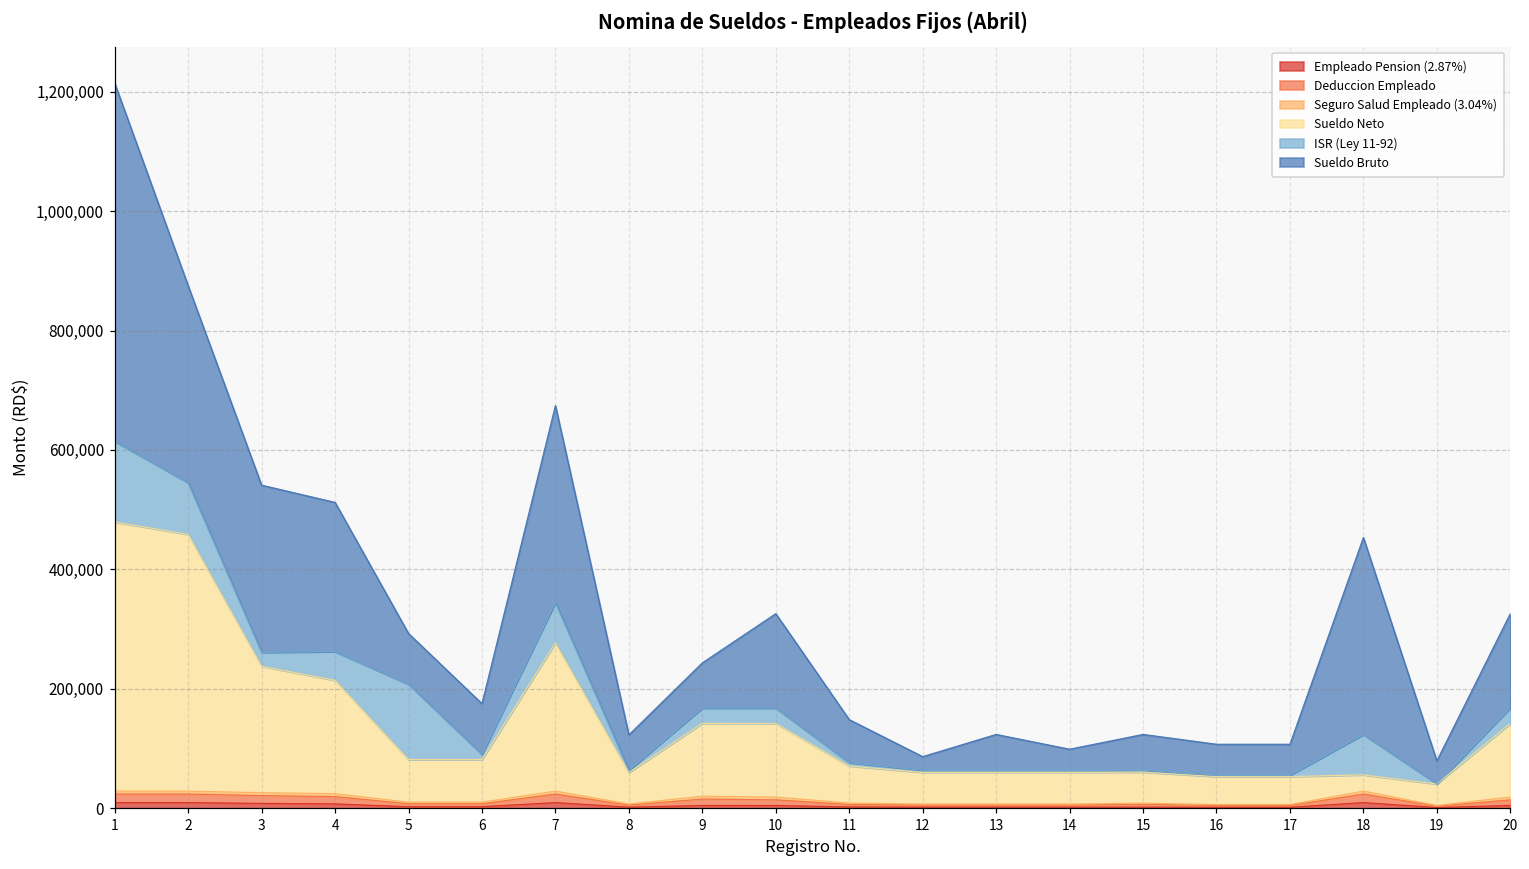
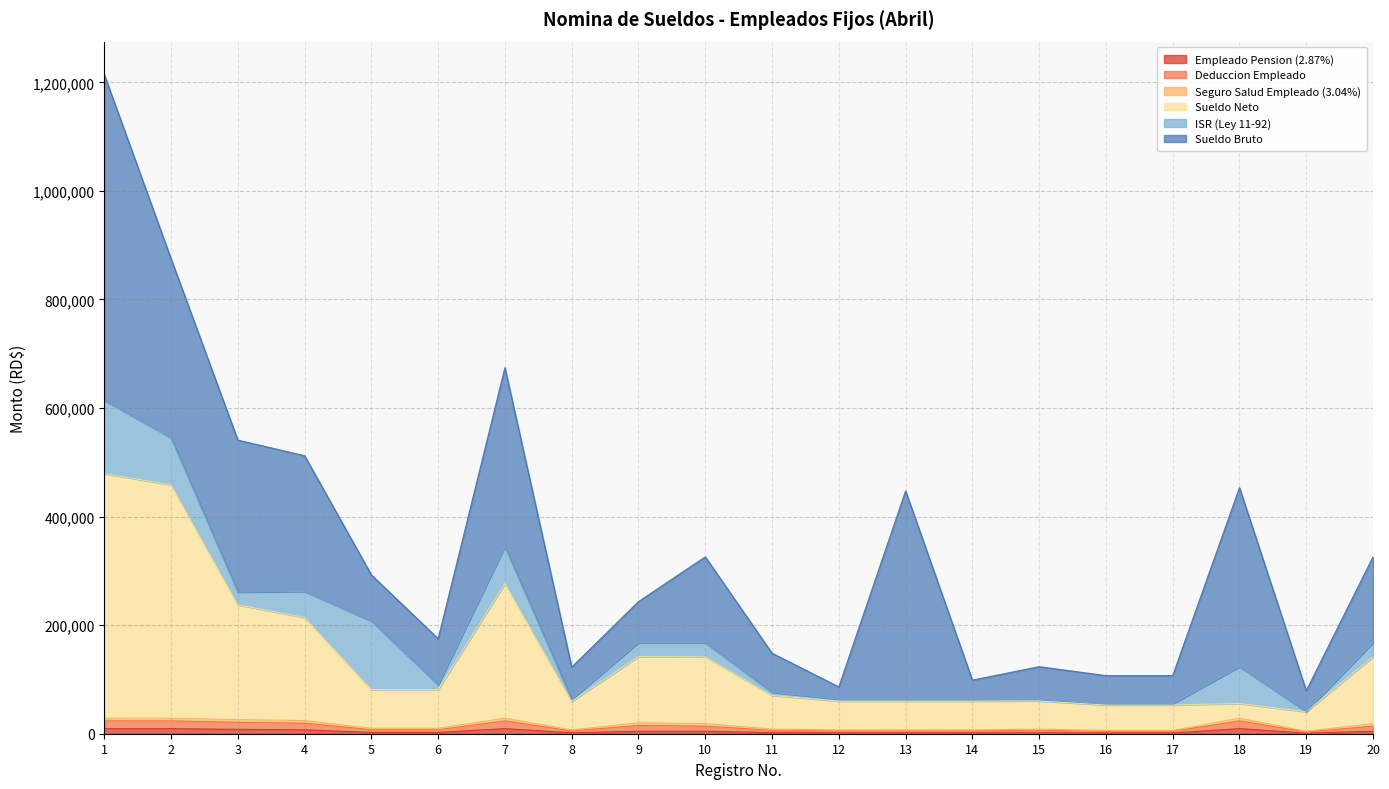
  {
    "Empleado Pension (2.87%)": {
      "1": "10,000",
      "2": "10,000",
      "3": "10,000",
      "4": "10,000",
      "5": "0",
      "6": "0",
      "7": "10,000",
      "9": "0",
      "10": "0",
      "15": "0",
      "18": "10,000",
      "20": "0"
    },
    "Deduccion Empleado": {
      "1": "10,000",
      "2": "10,000",
      "3": "10,000",
      "4": "10,000",
      "7": "10,000",
      "9": "10,000",
      "10": "10,000",
      "18": "10,000",
      "20": "10,000"
    },
    "Seguro Salud Empleado (3.04%)": {
      "1": "0",
      "2": "0",
      "3": "0",
      "4": "0",
      "7": "0",
      "9": "0",
      "10": "0",
      "18": "0",
      "20": "0"
    },
    "Sueldo Neto": {
      "1": "450,000",
      "2": "430,000",
      "3": "210,000",
      "4": "190,000",
      "5": "70,000",
      "6": "70,000",
      "7": "250,000",
      "9": "120,000",
      "10": "120,000",
      "11": "60,000",
      "18": "30,000",
      "20": "120,000"
    },
    "ISR (Ley 11-92)": {
      "1": "140,000",
      "2": "90,000",
      "3": "20,000",
      "4": "50,000",
      "5": "130,000",
      "6": "10,000",
      "7": "70,000",
      "9": "30,000",
      "10": "30,000",
      "11": "10,000",
      "18": "70,000",
      "20": "30,000"
    },
    "Sueldo Bruto": {
      "1": "600,000",
      "2": "330,000",
      "3": "280,000",
      "4": "250,000",
      "5": "90,000",
      "6": "90,000",
      "7": "330,000",
      "8": "60,000",
      "9": "80,000",
      "10": "160,000",
      "11": "70,000",
      "12": "20,000",
-     "13": "60,000",
+     "13": "380,000",
      "14": "40,000",
      "15": "60,000",
      "16": "50,000",
      "17": "50,000",
      "18": "330,000",
      "19": "40,000",
      "20": "160,000"
    }
  }
